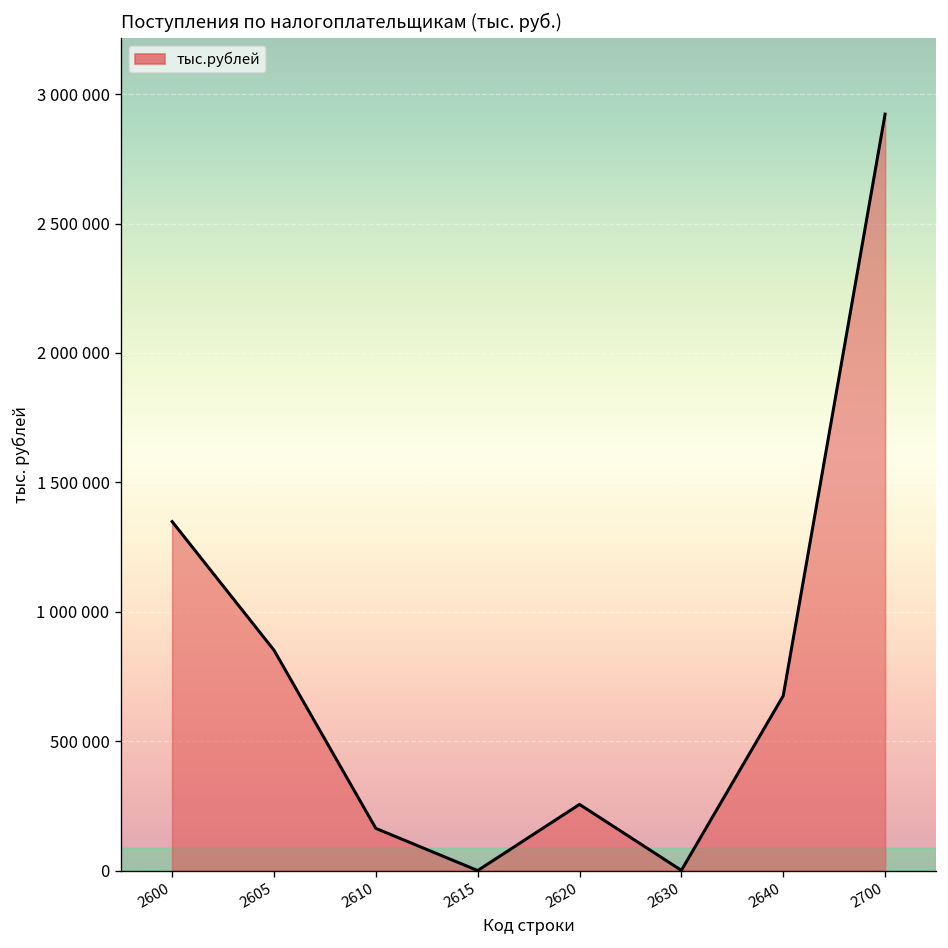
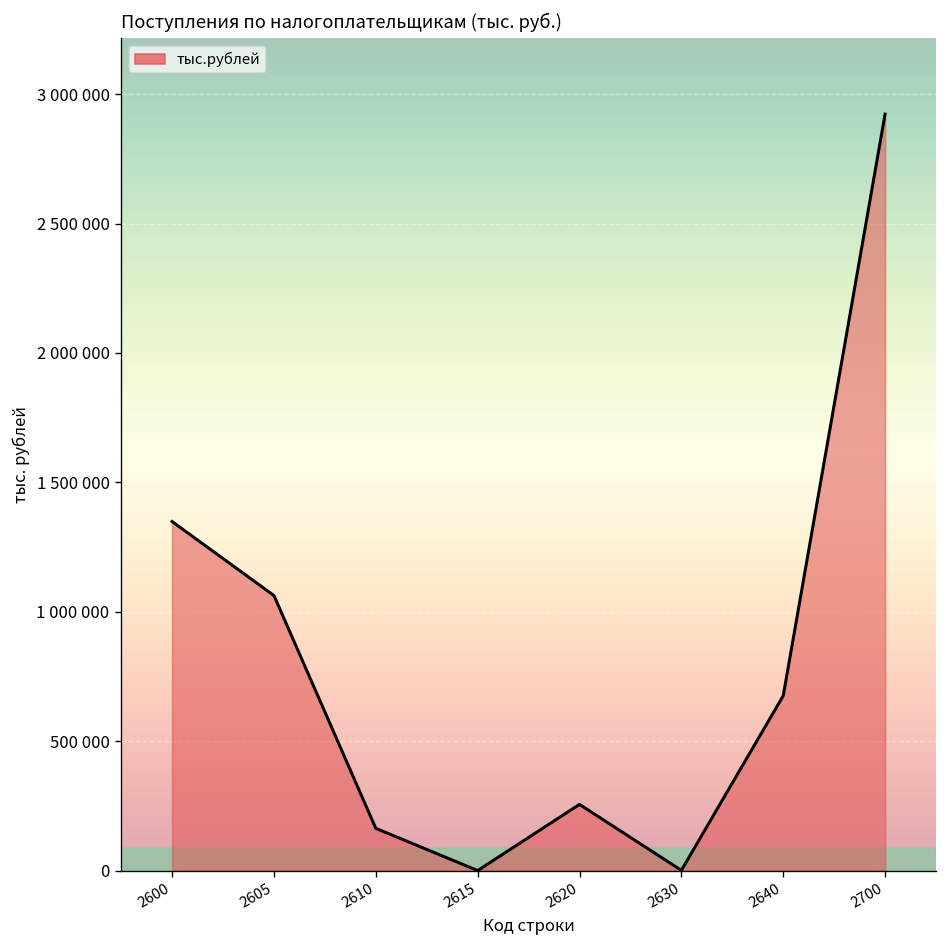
  {
    "2600": 1350000,
-   "2605": 850000,
+   "2605": 1060000,
    "2610": 160000,
    "2615": 0,
    "2620": 260000,
    "2630": 0,
    "2640": 680000,
    "2700": 2920000
  }
